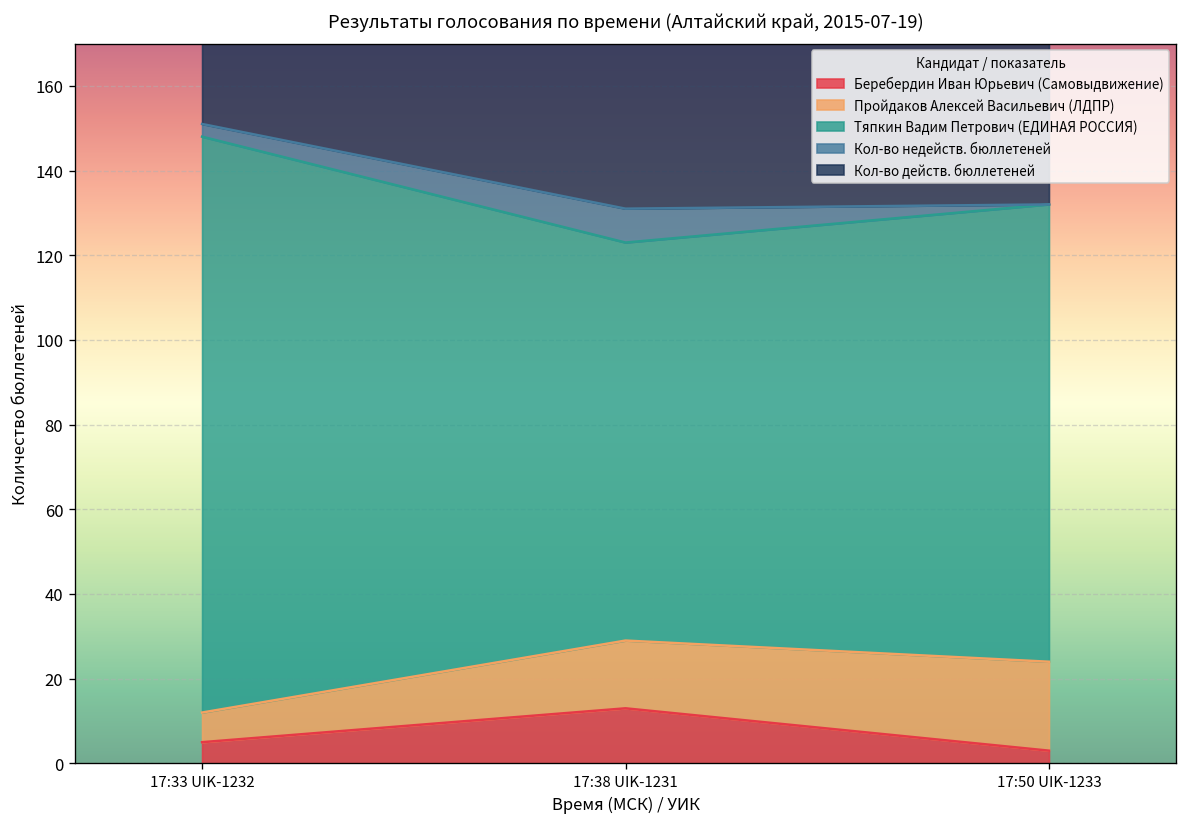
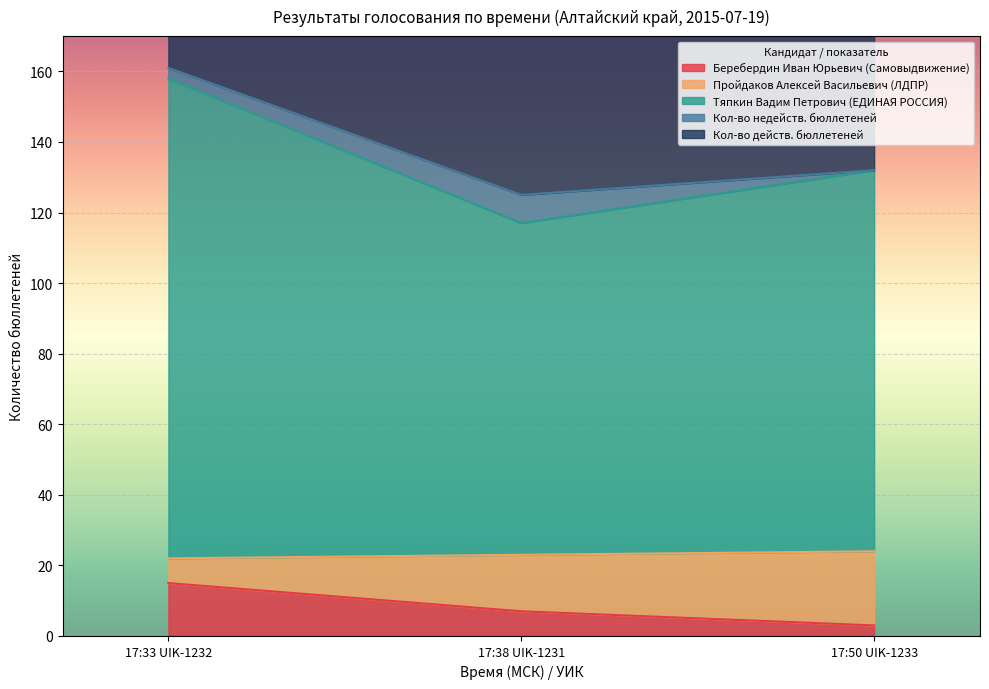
  {
    "Беребердин Иван Юрьевич (Самовыдвижение)": {
-     "17:33 UIK-1232": 5,
-     "17:38 UIK-1231": 13,
+     "17:33 UIK-1232": 15,
+     "17:38 UIK-1231": 7,
      "17:50 UIK-1233": 3
    },
    "Пройдаков Алексей Васильевич (ЛДПР)": {
      "17:33 UIK-1232": 7,
      "17:38 UIK-1231": 16,
      "17:50 UIK-1233": 21
    }
  }
